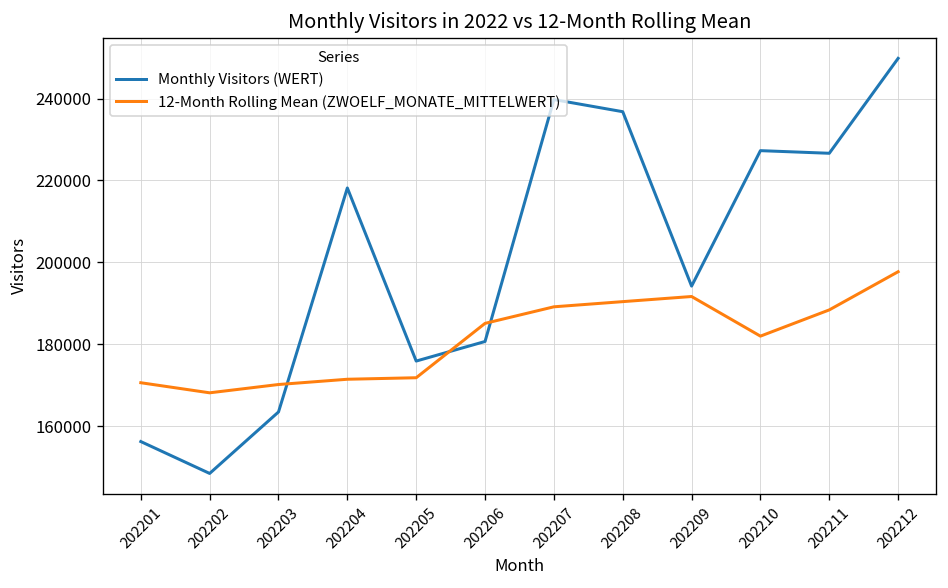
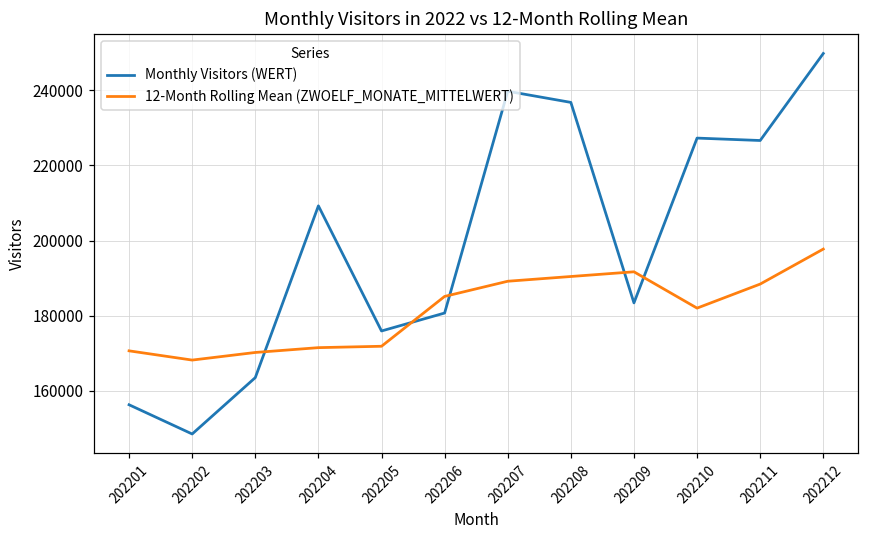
  {
    "Monthly Visitors (WERT)": {
      "202201": 156000,
      "202202": 148000,
      "202203": 163000,
-     "202204": 218000,
+     "202204": 209000,
      "202205": 176000,
      "202206": 181000,
      "202208": 237000,
-     "202209": 194000,
+     "202209": 183000,
      "202210": 227000,
      "202211": 227000,
      "202212": 250000
    },
    "12-Month Rolling Mean (ZWOELF_MONATE_MITTELWERT)": {
      "202201": 171000,
      "202202": 168000,
      "202203": 170000,
      "202204": 171000,
      "202205": 172000,
      "202206": 185000,
      "202207": 189000,
      "202208": 190000,
      "202209": 192000,
      "202210": 182000,
      "202211": 188000,
      "202212": 198000
    }
  }
